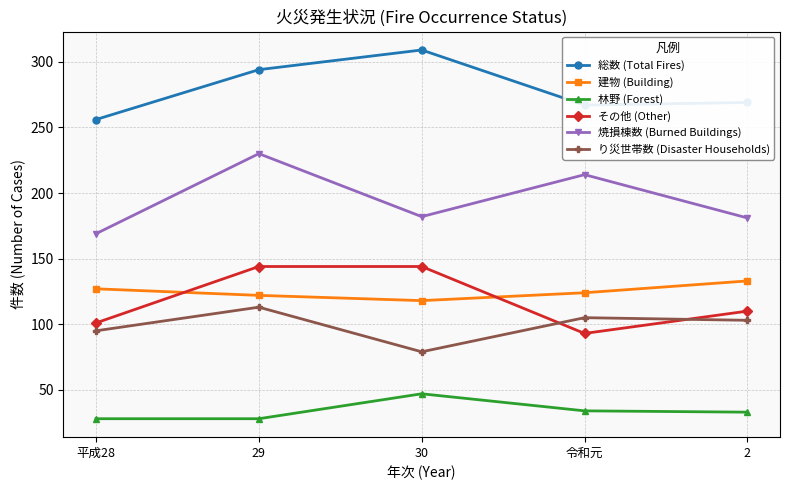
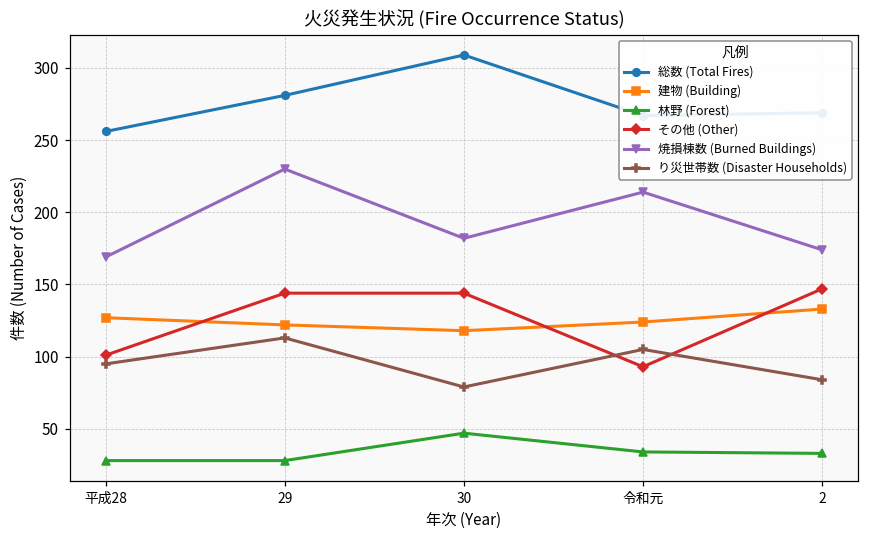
  {
    "総数 (Total Fires)": {
      "平成28": 256,
-     "29": 294,
+     "29": 281,
      "30": 309
    },
    "建物 (Building)": {
      "平成28": 127,
      "29": 122,
      "30": 118,
      "令和元": 124,
      "2": 133
    },
    "林野 (Forest)": {
      "平成28": 28,
      "29": 28,
      "30": 47,
      "令和元": 34,
      "2": 33
    },
    "その他 (Other)": {
      "平成28": 101,
      "29": 144,
      "30": 144,
      "令和元": 93,
-     "2": 110
+     "2": 147
    },
    "焼損棟数 (Burned Buildings)": {
      "平成28": 169,
      "29": 230,
      "30": 182,
      "令和元": 214,
-     "2": 181
+     "2": 174
    },
    "り災世帯数 (Disaster Households)": {
      "平成28": 95,
      "29": 113,
      "30": 79,
      "令和元": 105,
-     "2": 103
+     "2": 84
    }
  }
